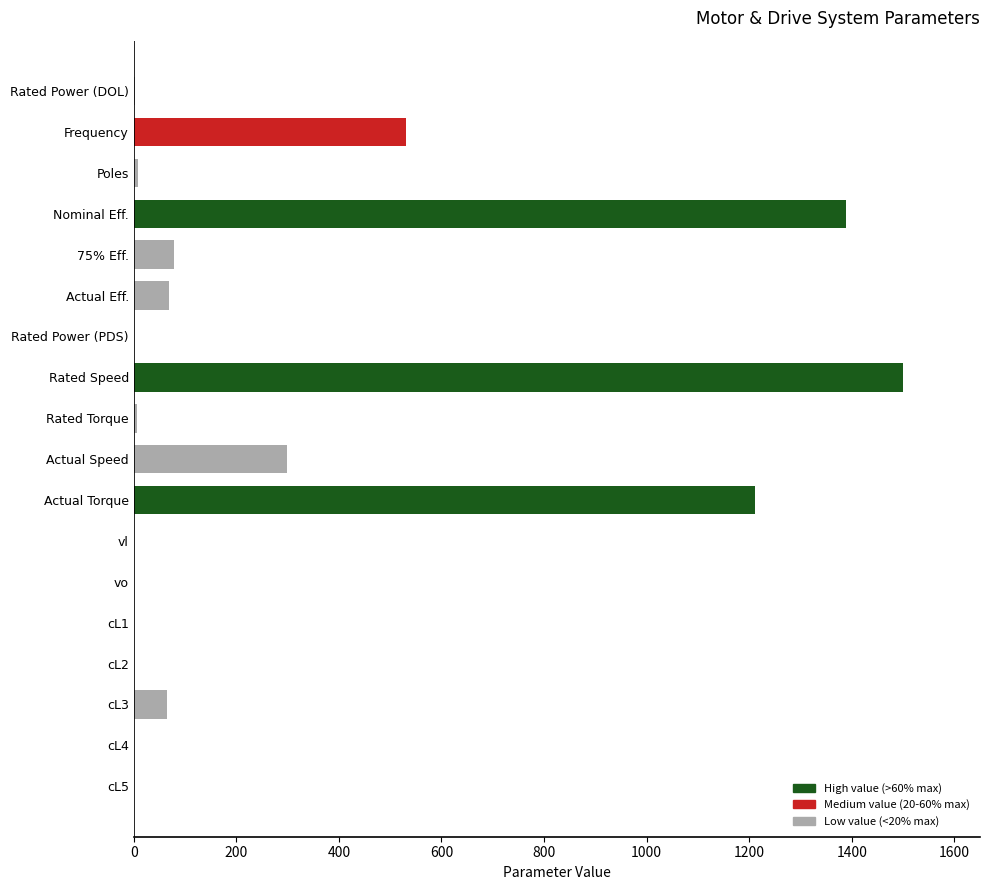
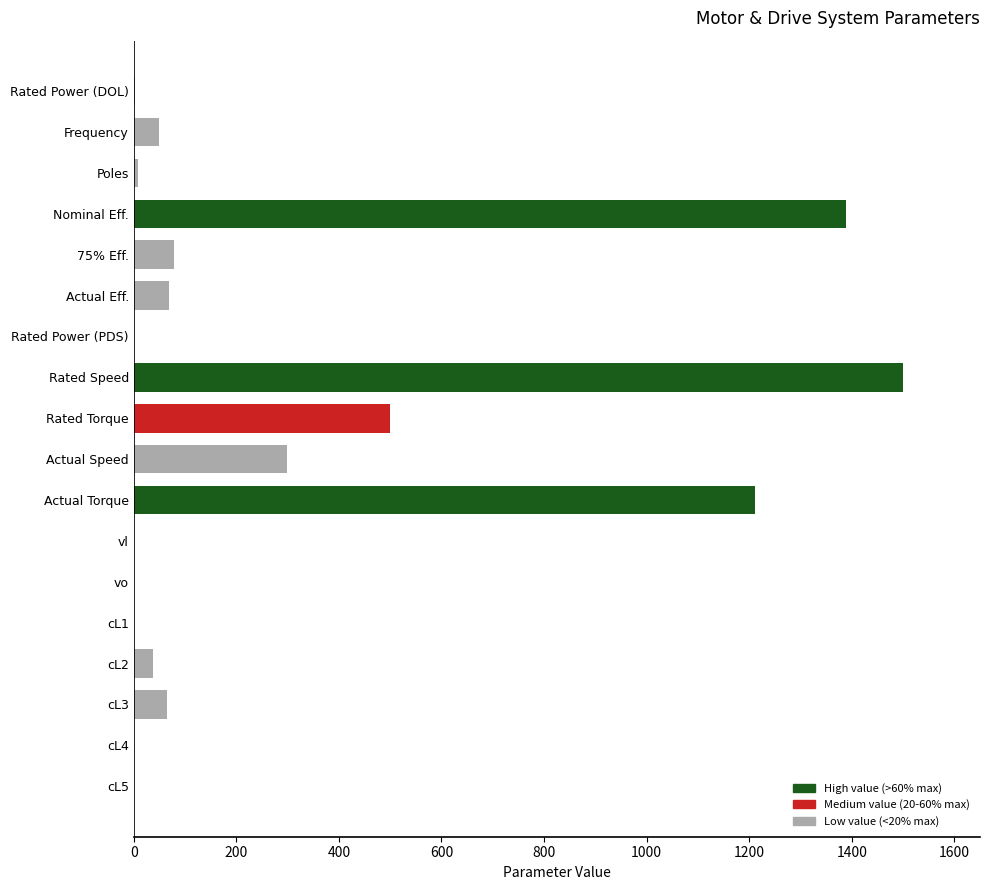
  {
-   "Frequency": 530,
+   "Frequency": 50,
    "Poles": 10,
    "Nominal Eff.": 1390,
    "75% Eff.": 80,
    "Actual Eff.": 70,
    "Rated Speed": 1500,
-   "Rated Torque": 10,
+   "Rated Torque": 500,
    "Actual Speed": 300,
    "Actual Torque": 1210,
-   "cL2": 0,
+   "cL2": 40,
    "cL3": 70
  }
